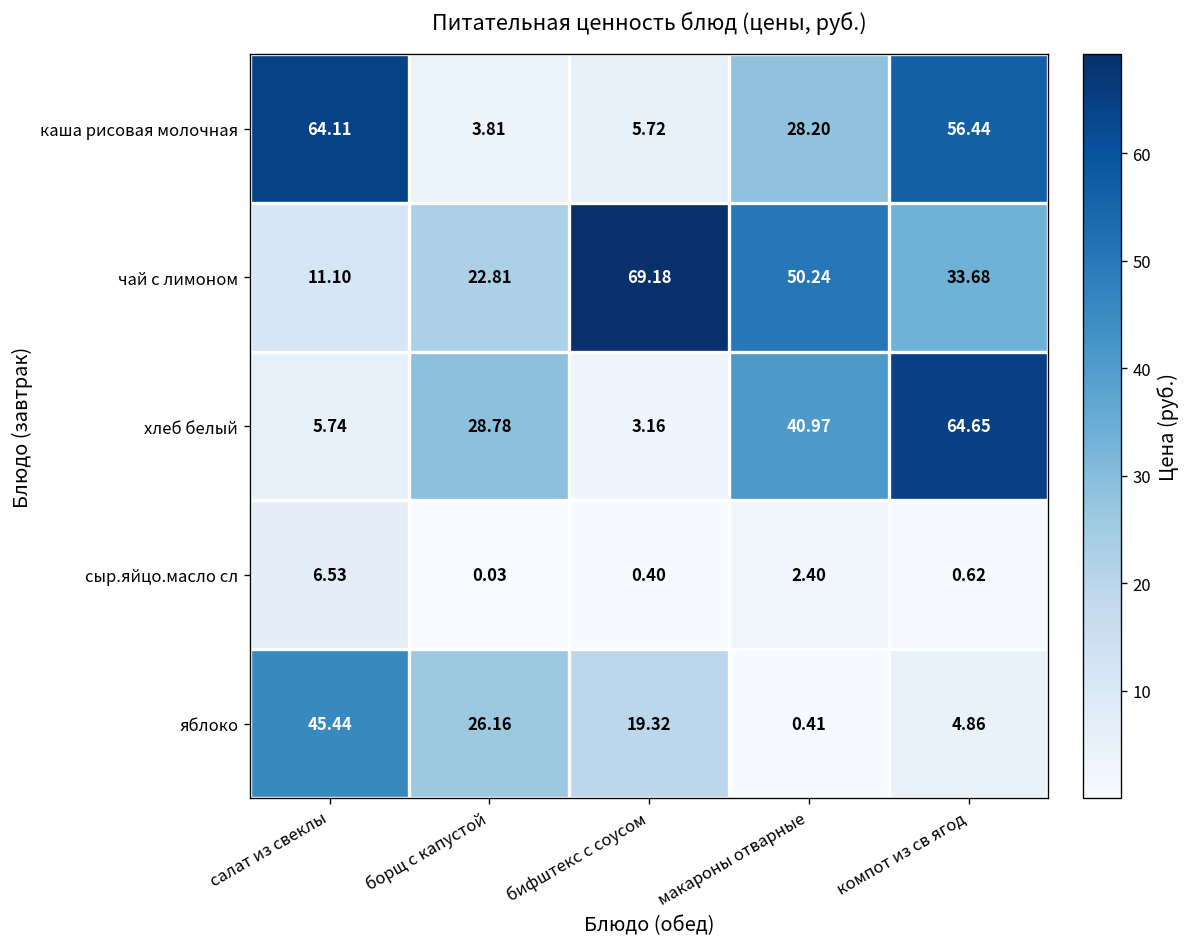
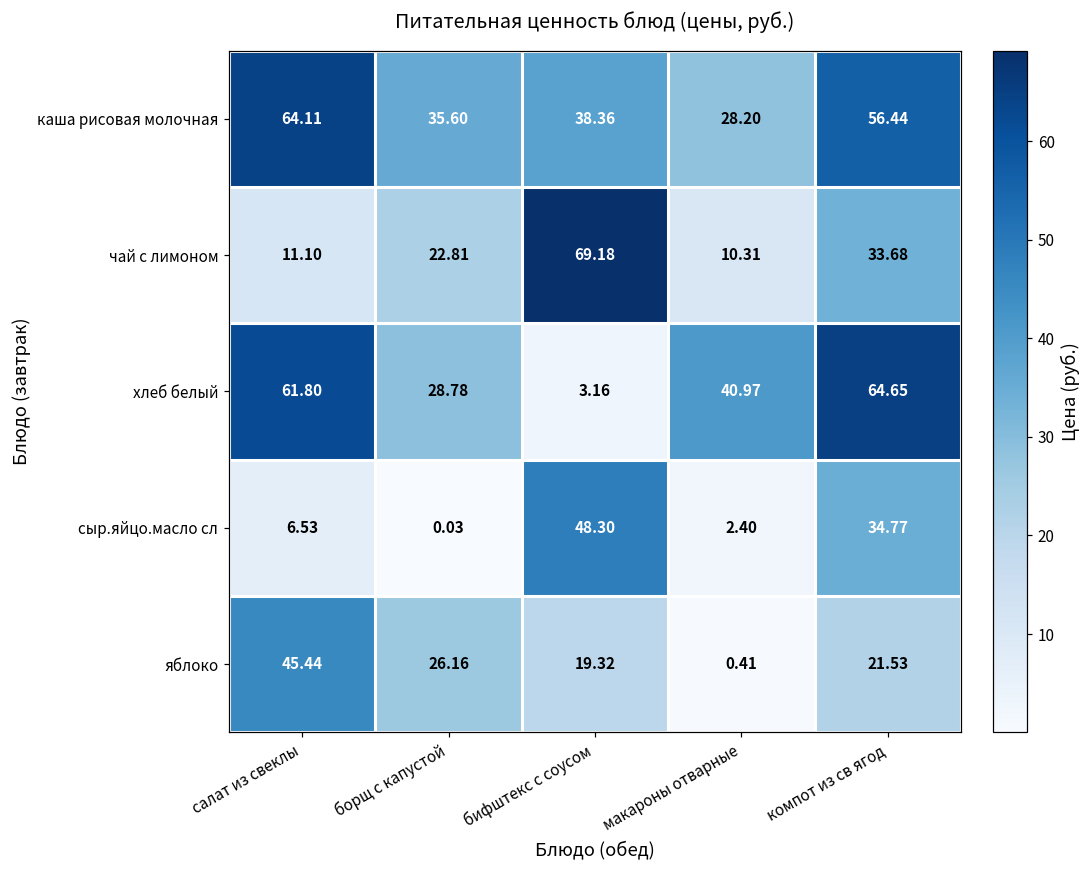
  {
    "каша рисовая молочная": {
      "салат из свеклы": 64.11,
-     "борщ с капустой": 3.81,
-     "бифштекс с соусом": 5.72,
+     "борщ с капустой": 35.60,
+     "бифштекс с соусом": 38.36,
      "макароны отварные": 28.20,
      "компот из св ягод": 56.44
    },
    "чай с лимоном": {
      "салат из свеклы": 11.10,
      "борщ с капустой": 22.81,
      "бифштекс с соусом": 69.18,
-     "макароны отварные": 50.24,
+     "макароны отварные": 10.31,
      "компот из св ягод": 33.68
    },
    "хлеб белый": {
-     "салат из свеклы": 5.74,
+     "салат из свеклы": 61.80,
      "борщ с капустой": 28.78,
      "бифштекс с соусом": 3.16,
      "макароны отварные": 40.97,
      "компот из св ягод": 64.65
    },
    "сыр.яйцо.масло сл": {
      "салат из свеклы": 6.53,
      "борщ с капустой": 0.03,
-     "бифштекс с соусом": 0.40,
+     "бифштекс с соусом": 48.30,
      "макароны отварные": 2.40,
-     "компот из св ягод": 0.62
+     "компот из св ягод": 34.77
    },
    "яблоко": {
      "салат из свеклы": 45.44,
      "борщ с капустой": 26.16,
      "бифштекс с соусом": 19.32,
      "макароны отварные": 0.41,
-     "компот из св ягод": 4.86
+     "компот из св ягод": 21.53
    }
  }
